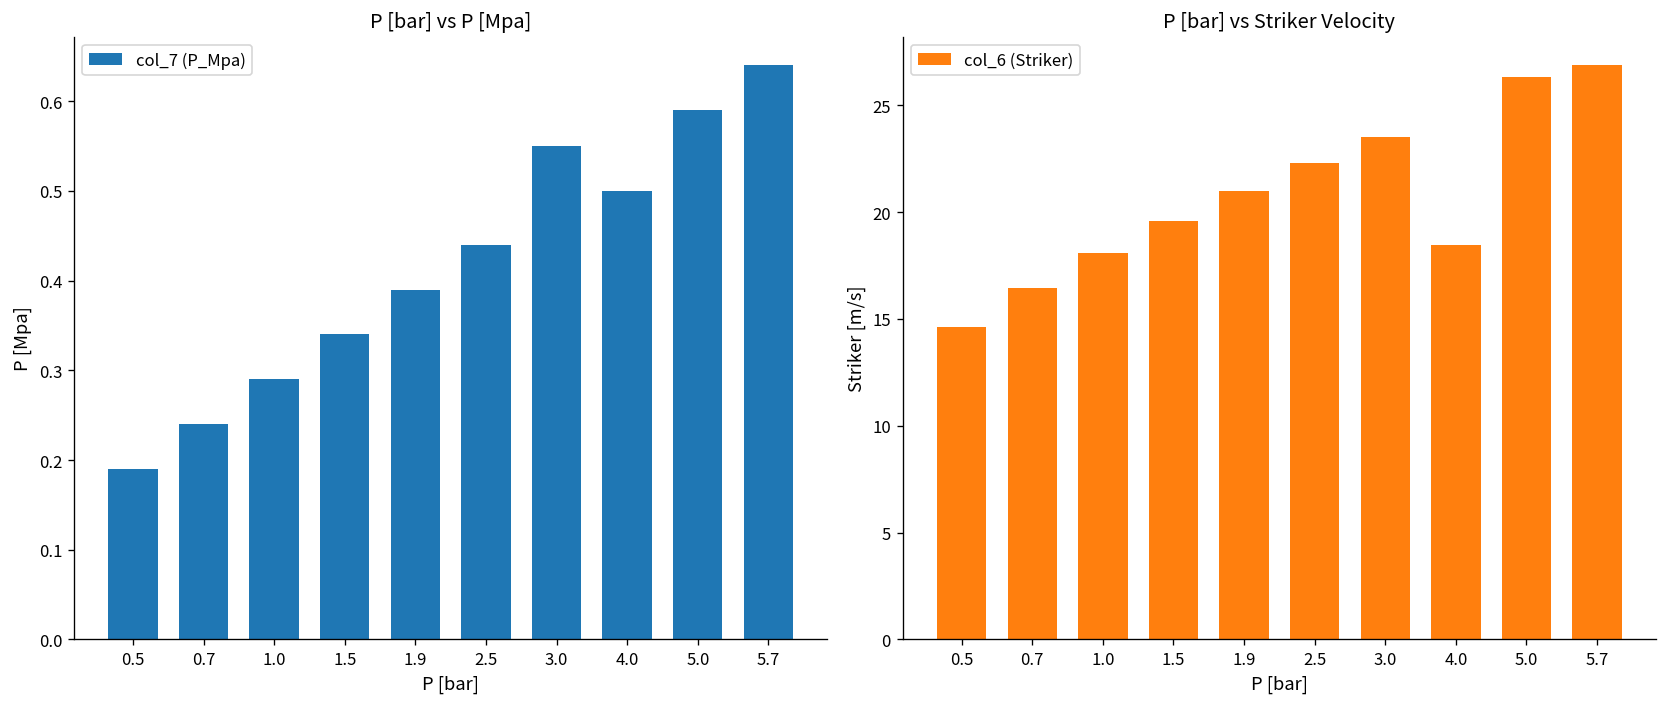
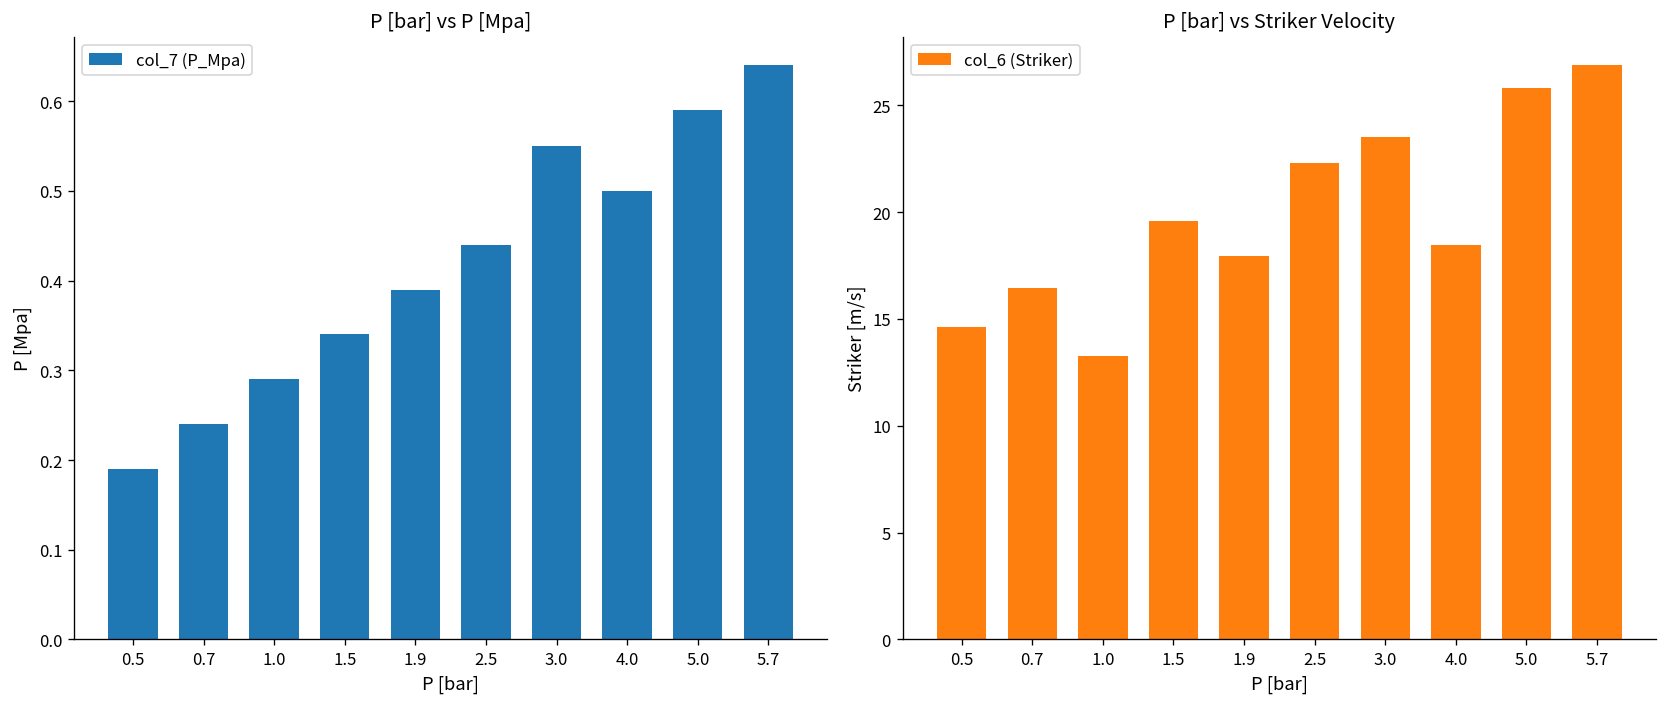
  {
    "P [bar] vs P [Mpa]": {
      "0.5": 0.19,
      "0.7": 0.24,
      "1.0": 0.29,
      "1.5": 0.34,
      "1.9": 0.39,
      "2.5": 0.44,
      "3.0": 0.55,
      "4.0": 0.50,
      "5.0": 0.59,
      "5.7": 0.64
    },
    "P [bar] vs Striker Velocity": {
      "0.5": 14.6,
      "0.7": 16.5,
-     "1.0": 18.1,
+     "1.0": 13.3,
      "1.5": 19.6,
-     "1.9": 21.0,
+     "1.9": 17.9,
      "2.5": 22.3,
      "3.0": 23.5,
      "4.0": 18.4,
-     "5.0": 26.3,
+     "5.0": 25.8,
      "5.7": 26.9
    }
  }
